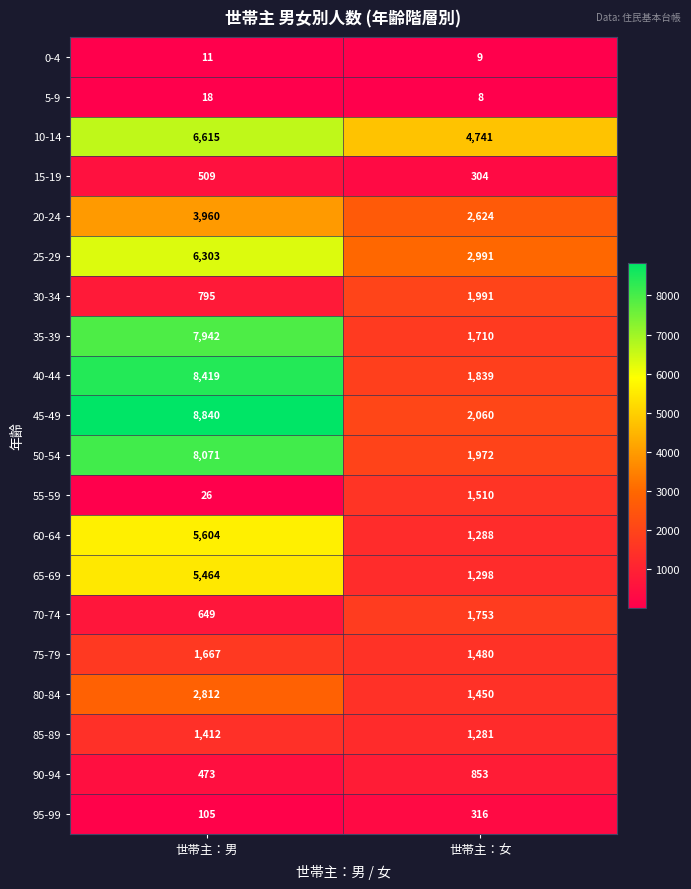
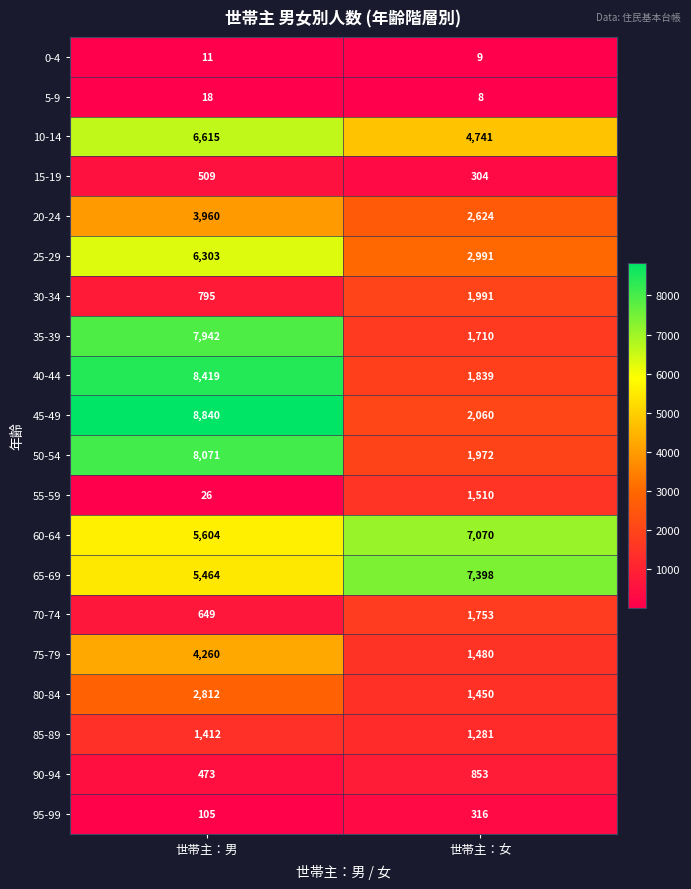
  {
    "0-4": {
      "世帯主：男": "11",
      "世帯主：女": "9"
    },
    "5-9": {
      "世帯主：男": "18",
      "世帯主：女": "8"
    },
    "10-14": {
      "世帯主：男": "6,615",
      "世帯主：女": "4,741"
    },
    "15-19": {
      "世帯主：男": "509",
      "世帯主：女": "304"
    },
    "20-24": {
      "世帯主：男": "3,960",
      "世帯主：女": "2,624"
    },
    "25-29": {
      "世帯主：男": "6,303",
      "世帯主：女": "2,991"
    },
    "30-34": {
      "世帯主：男": "795",
      "世帯主：女": "1,991"
    },
    "35-39": {
      "世帯主：男": "7,942",
      "世帯主：女": "1,710"
    },
    "40-44": {
      "世帯主：男": "8,419",
      "世帯主：女": "1,839"
    },
    "45-49": {
      "世帯主：男": "8,840",
      "世帯主：女": "2,060"
    },
    "50-54": {
      "世帯主：男": "8,071",
      "世帯主：女": "1,972"
    },
    "55-59": {
      "世帯主：男": "26",
      "世帯主：女": "1,510"
    },
    "60-64": {
      "世帯主：男": "5,604",
-     "世帯主：女": "1,288"
+     "世帯主：女": "7,070"
    },
    "65-69": {
      "世帯主：男": "5,464",
-     "世帯主：女": "1,298"
+     "世帯主：女": "7,398"
    },
    "70-74": {
      "世帯主：男": "649",
      "世帯主：女": "1,753"
    },
    "75-79": {
-     "世帯主：男": "1,667",
+     "世帯主：男": "4,260",
      "世帯主：女": "1,480"
    },
    "80-84": {
      "世帯主：男": "2,812",
      "世帯主：女": "1,450"
    },
    "85-89": {
      "世帯主：男": "1,412",
      "世帯主：女": "1,281"
    },
    "90-94": {
      "世帯主：男": "473",
      "世帯主：女": "853"
    },
    "95-99": {
      "世帯主：男": "105",
      "世帯主：女": "316"
    }
  }
